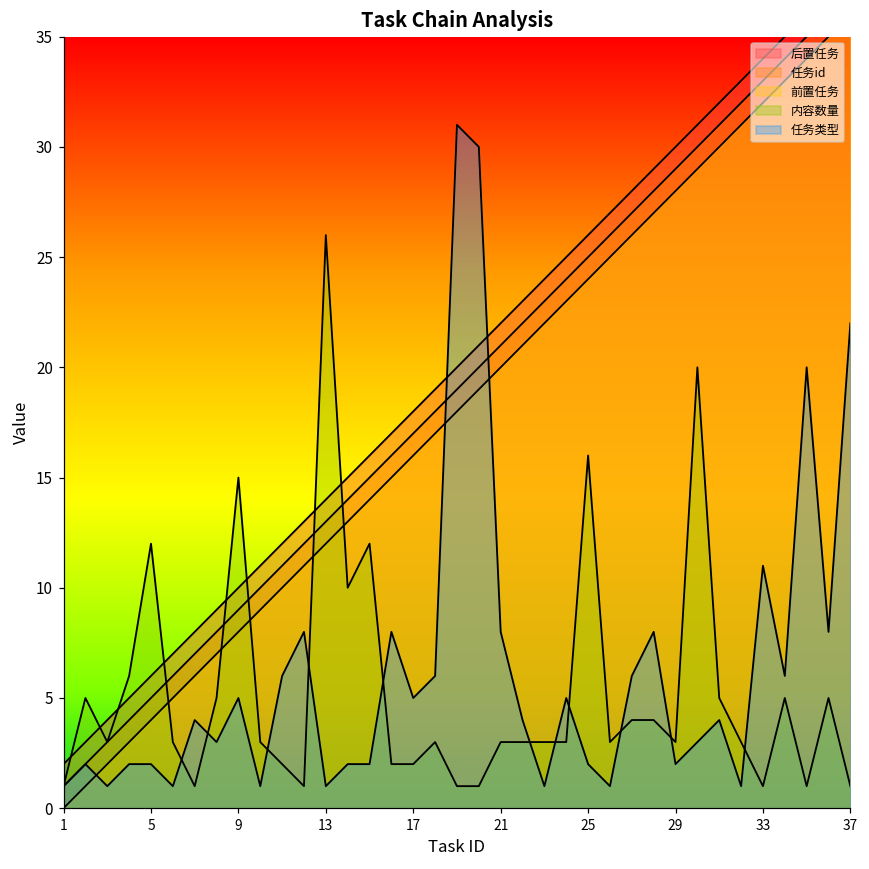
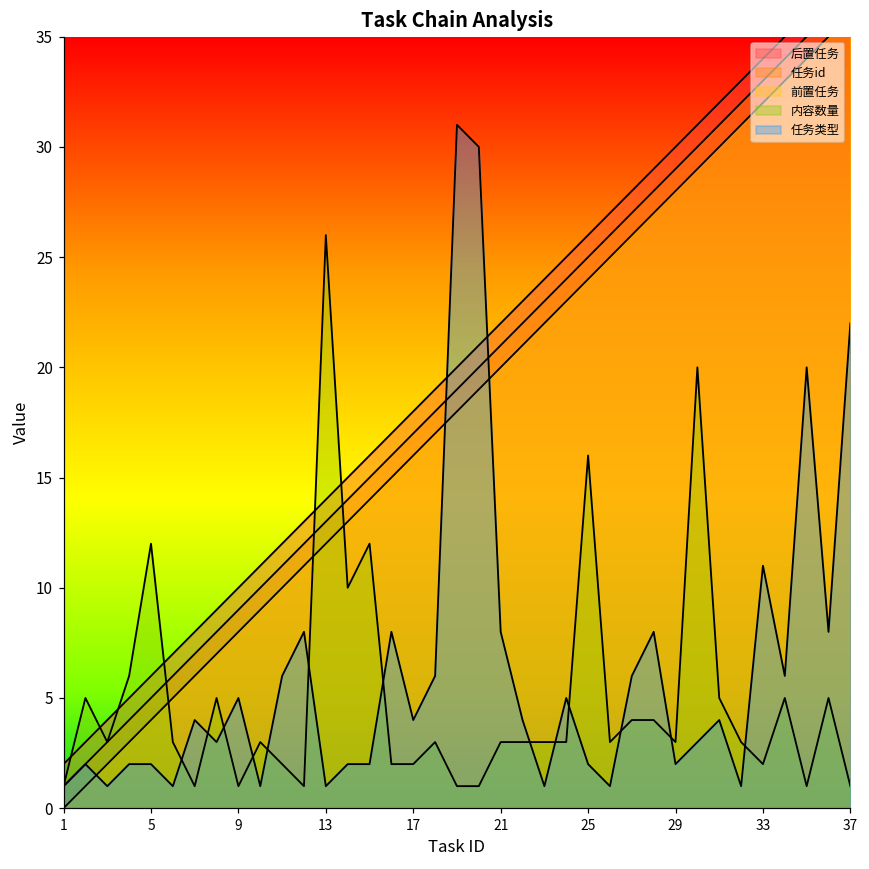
  {
    "内容数量": {
      "5": 12,
-     "9": 15,
+     "9": 1,
      "13": 26,
      "17": 2,
      "21": 3,
      "25": 16,
      "29": 3,
-     "33": 1,
+     "33": 2,
      "37": 1
    },
    "任务类型": {
      "5": 2,
      "9": 5,
      "13": 1,
-     "17": 5,
+     "17": 4,
      "21": 8,
      "25": 2,
      "29": 2,
      "33": 11,
      "37": 22
    }
  }
